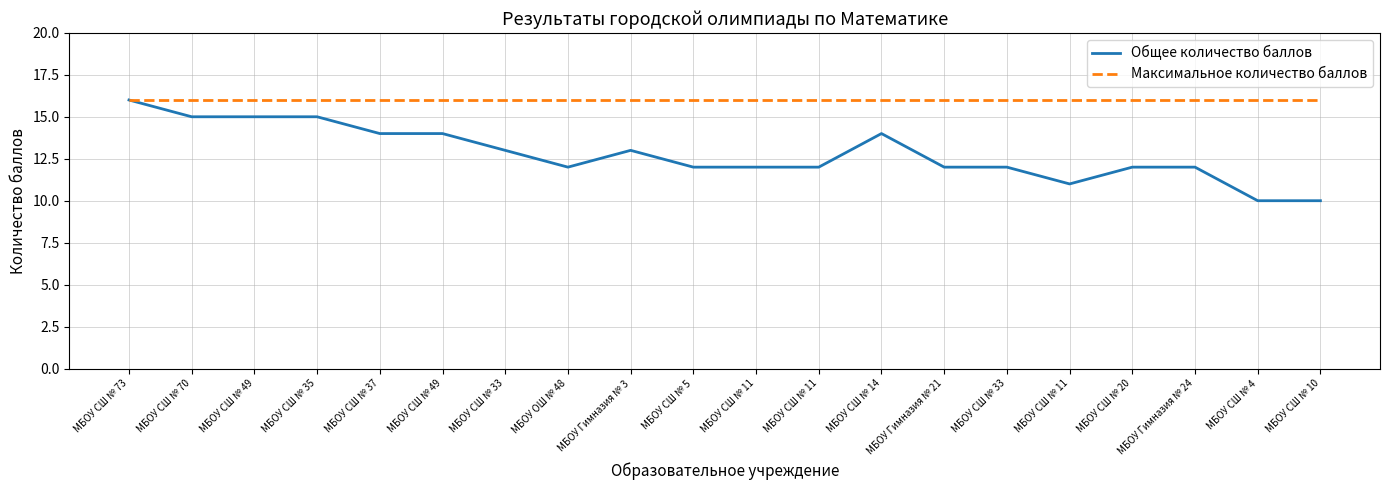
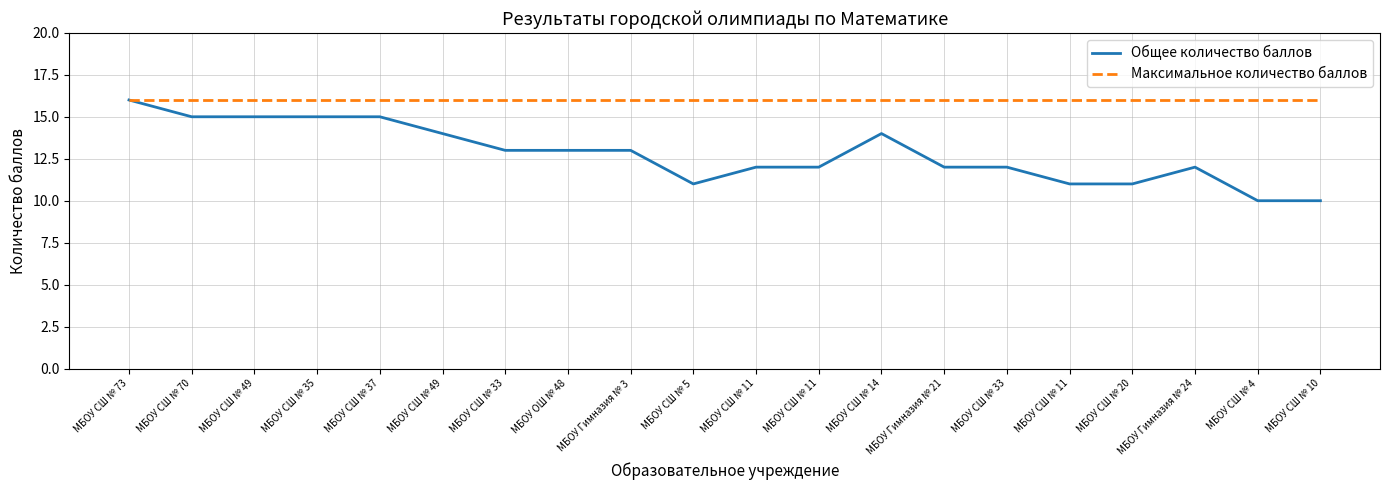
  {
    "Общее количество баллов": {
      "МБОУ СШ № 70": 15,
      "МБОУ СШ № 35": 15,
-     "МБОУ СШ № 37": 14,
-     "МБОУ ОШ № 48": 12,
+     "МБОУ СШ № 37": 15,
+     "МБОУ ОШ № 48": 13,
      "МБОУ Гимназия № 3": 13,
-     "МБОУ СШ № 5": 12,
+     "МБОУ СШ № 5": 11,
      "МБОУ СШ № 14": 14,
      "МБОУ Гимназия № 21": 12,
-     "МБОУ СШ № 20": 12,
+     "МБОУ СШ № 20": 11,
      "МБОУ Гимназия № 24": 12,
      "МБОУ СШ № 4": 10,
      "МБОУ СШ № 10": 10
    },
    "Максимальное количество баллов": {
      "МБОУ СШ № 70": 16,
      "МБОУ СШ № 35": 16,
      "МБОУ СШ № 37": 16,
      "МБОУ ОШ № 48": 16,
      "МБОУ Гимназия № 3": 16,
      "МБОУ СШ № 5": 16,
      "МБОУ СШ № 14": 16,
      "МБОУ Гимназия № 21": 16,
      "МБОУ СШ № 20": 16,
      "МБОУ Гимназия № 24": 16,
      "МБОУ СШ № 4": 16,
      "МБОУ СШ № 10": 16
    }
  }
